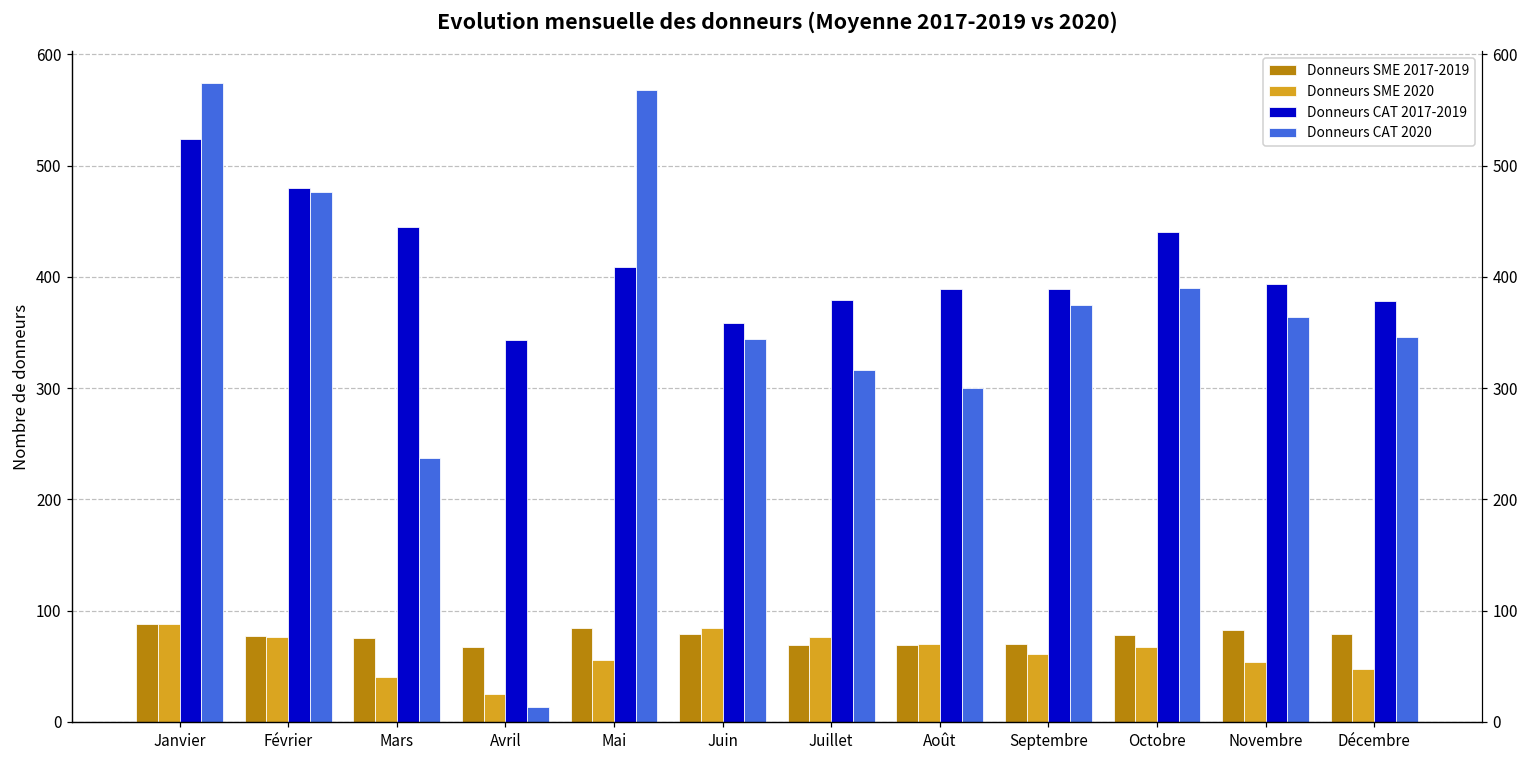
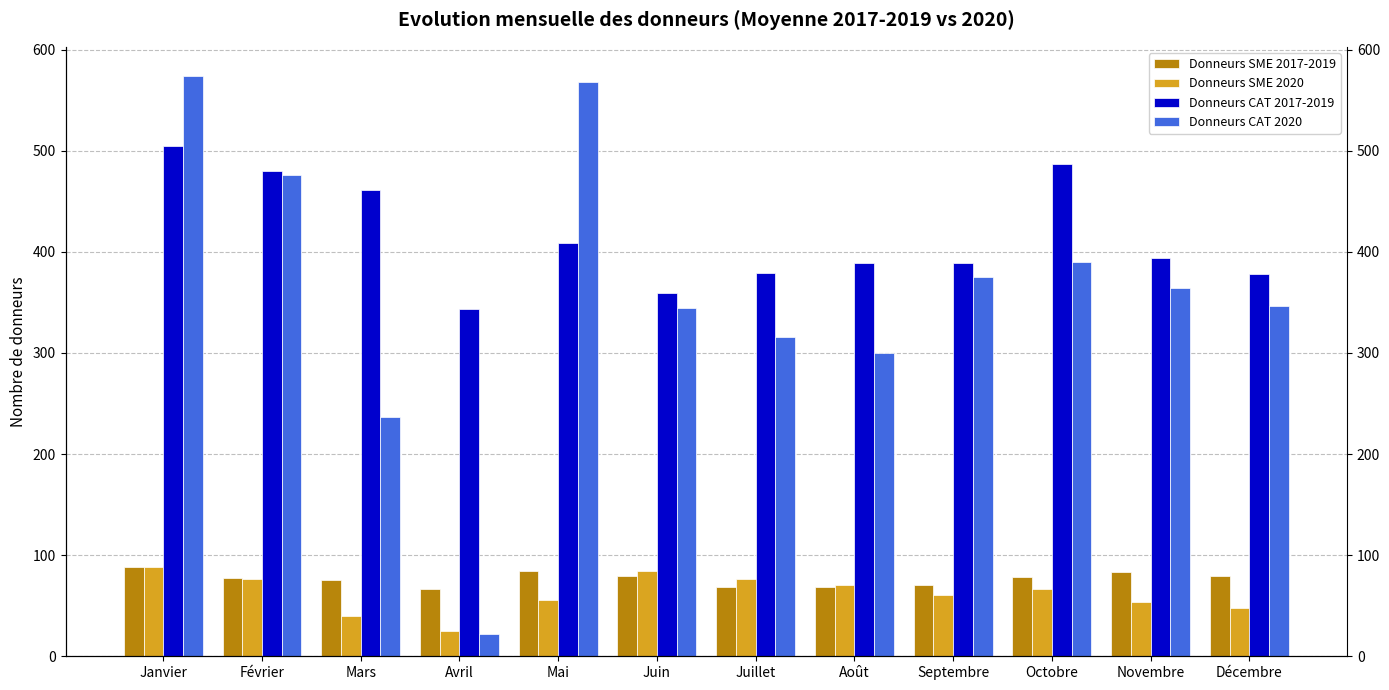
  {
    "Donneurs CAT 2017-2019": {
-     "Janvier": 524,
+     "Janvier": 505,
      "Février": 480,
-     "Mars": 445,
+     "Mars": 461,
      "Avril": 343,
      "Mai": 409,
      "Juin": 359,
      "Juillet": 379,
      "Août": 389,
      "Septembre": 389,
-     "Octobre": 440,
+     "Octobre": 487,
      "Novembre": 394,
      "Décembre": 378
    },
    "Donneurs CAT 2020": {
      "Janvier": 574,
      "Février": 476,
      "Mars": 237,
-     "Avril": 13,
+     "Avril": 22,
      "Mai": 568,
      "Juin": 344,
      "Juillet": 316,
      "Août": 300,
      "Septembre": 375,
      "Octobre": 390,
      "Novembre": 364,
      "Décembre": 346
    }
  }
